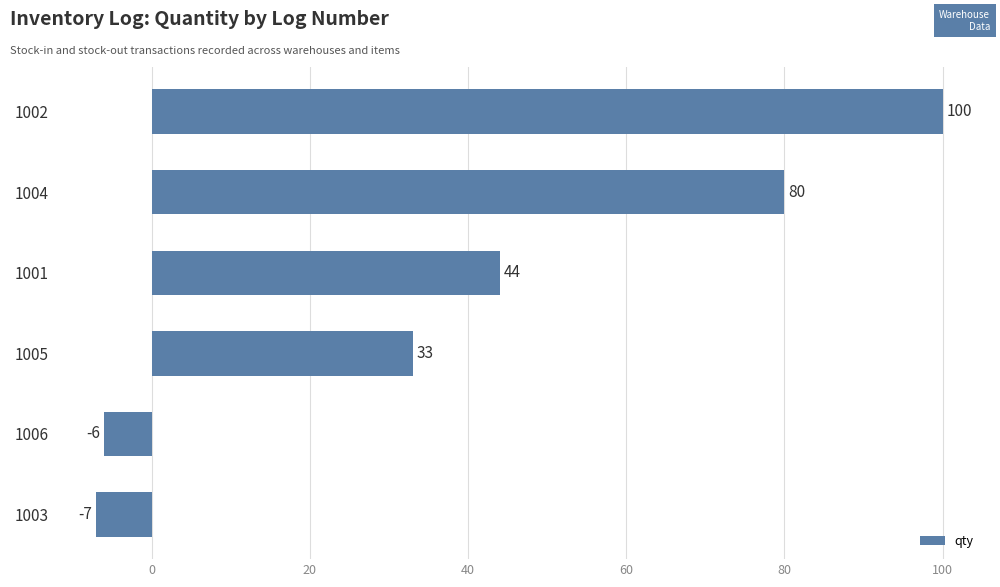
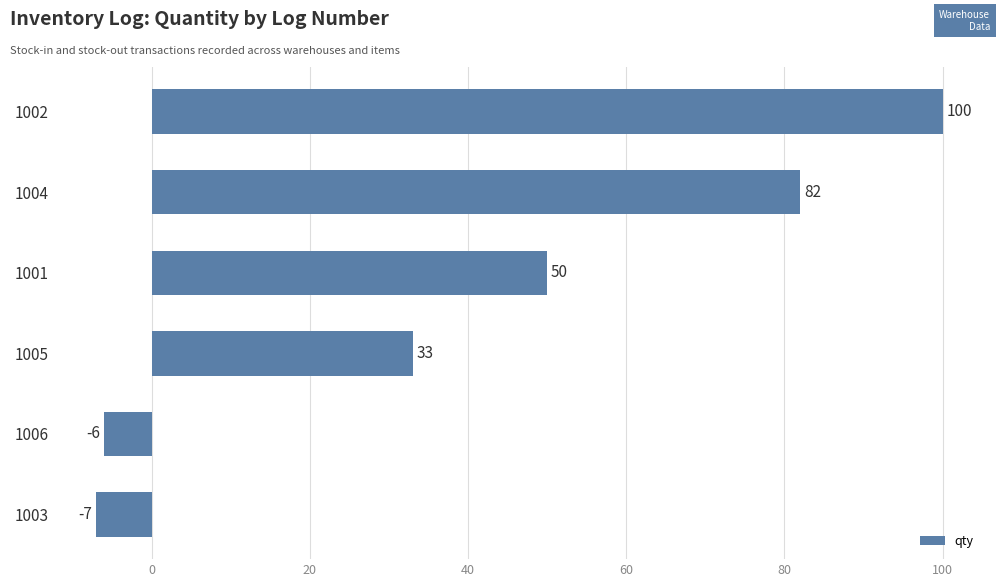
  {
    "1002": 100,
-   "1004": 80,
-   "1001": 44,
+   "1004": 82,
+   "1001": 50,
    "1005": 33,
    "1006": -6,
    "1003": -7
  }
